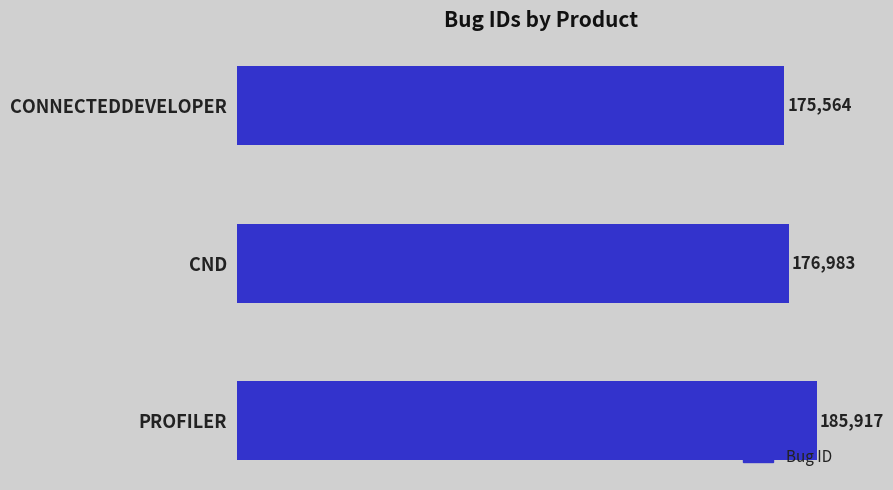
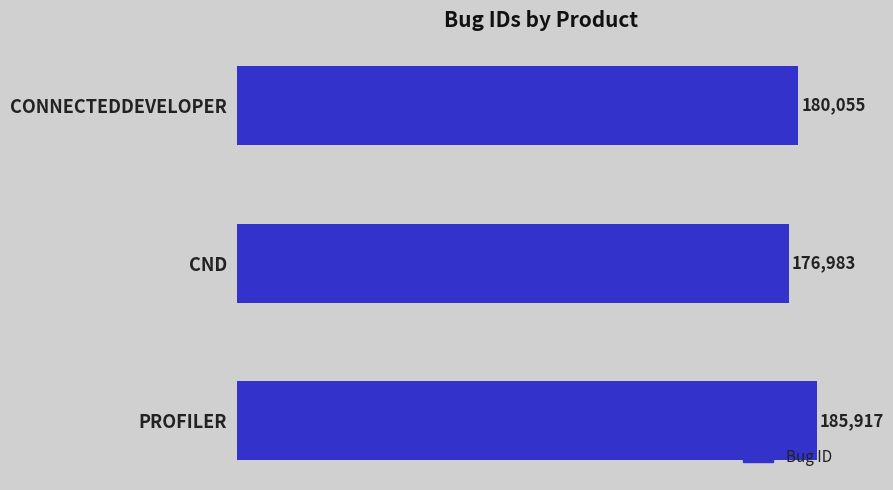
  {
-   "CONNECTEDDEVELOPER": "175,564",
+   "CONNECTEDDEVELOPER": "180,055",
    "CND": "176,983",
    "PROFILER": "185,917"
  }
